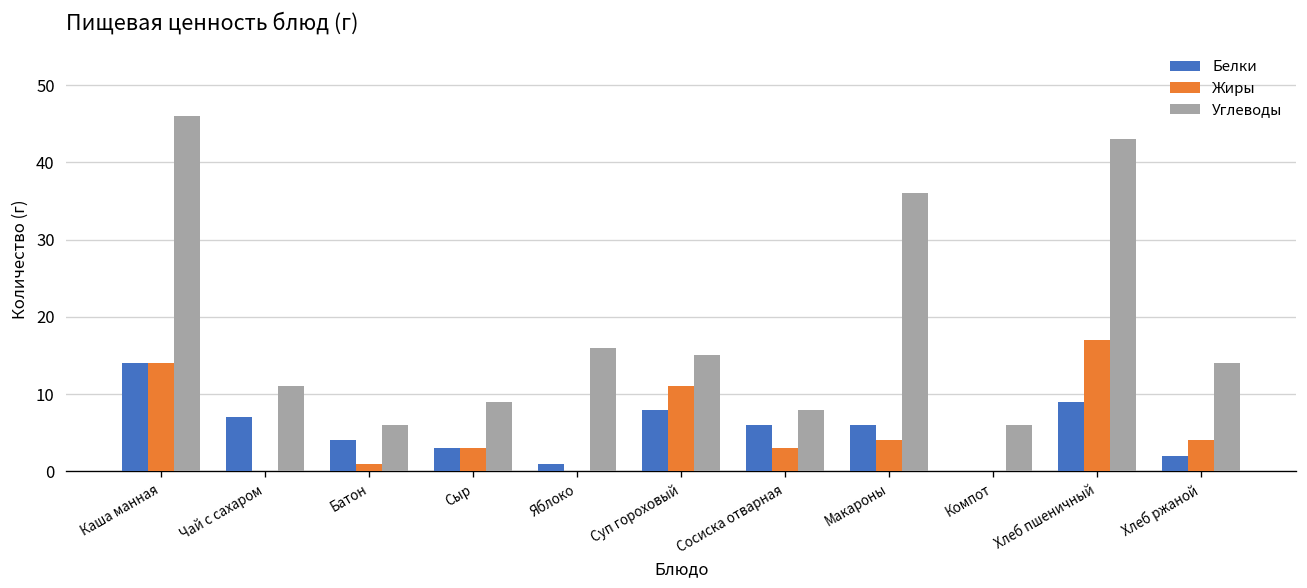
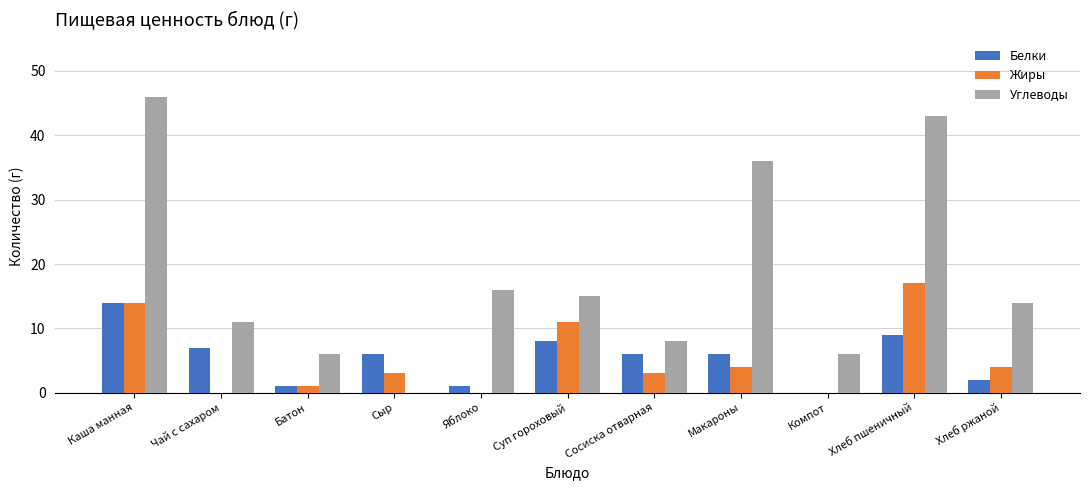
  {
    "Белки": {
      "Каша манная": 14,
      "Чай с сахаром": 7,
-     "Батон": 4,
-     "Сыр": 3,
+     "Батон": 1,
+     "Сыр": 6,
      "Яблоко": 1,
      "Суп гороховый": 8,
      "Сосиска отварная": 6,
      "Макароны": 6,
      "Компот": 0,
      "Хлеб пшеничный": 9,
      "Хлеб ржаной": 2
    },
    "Жиры": {
      "Каша манная": 14,
      "Чай с сахаром": 0,
      "Батон": 1,
      "Сыр": 3,
      "Яблоко": 0,
      "Суп гороховый": 11,
      "Сосиска отварная": 3,
      "Макароны": 4,
      "Компот": 0,
      "Хлеб пшеничный": 17,
      "Хлеб ржаной": 4
    },
    "Углеводы": {
      "Каша манная": 46,
      "Чай с сахаром": 11,
      "Батон": 6,
-     "Сыр": 9,
+     "Сыр": 0,
      "Яблоко": 16,
      "Суп гороховый": 15,
      "Сосиска отварная": 8,
      "Макароны": 36,
      "Компот": 6,
      "Хлеб пшеничный": 43,
      "Хлеб ржаной": 14
    }
  }
